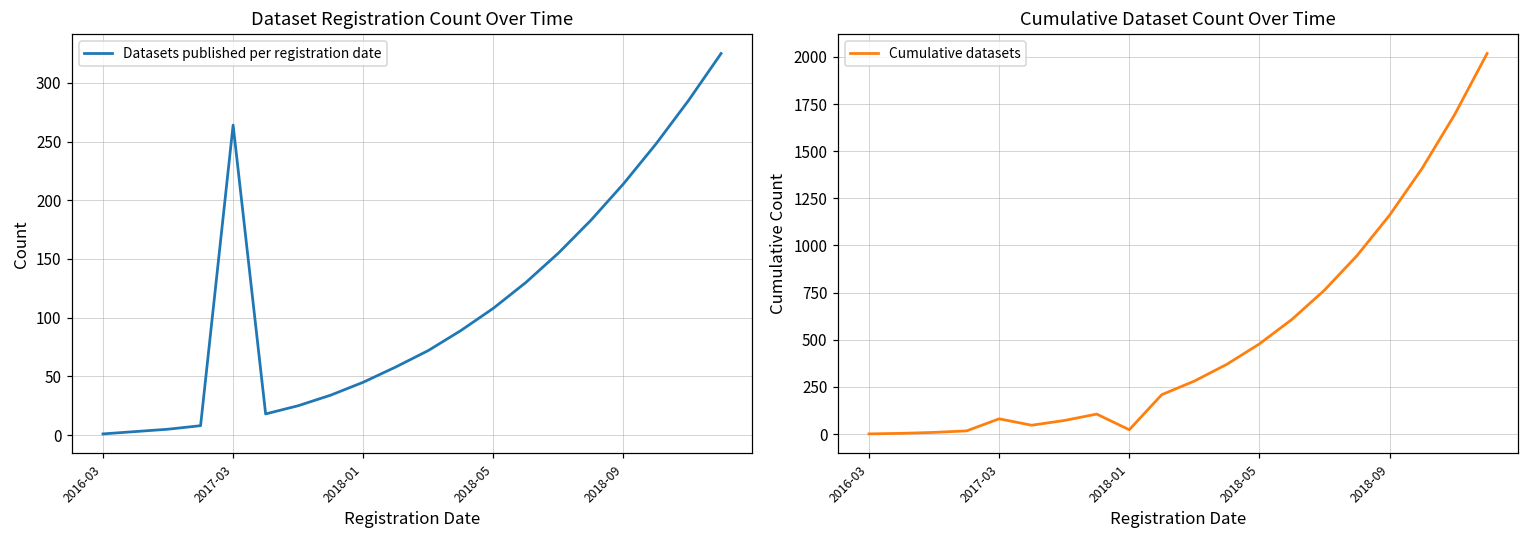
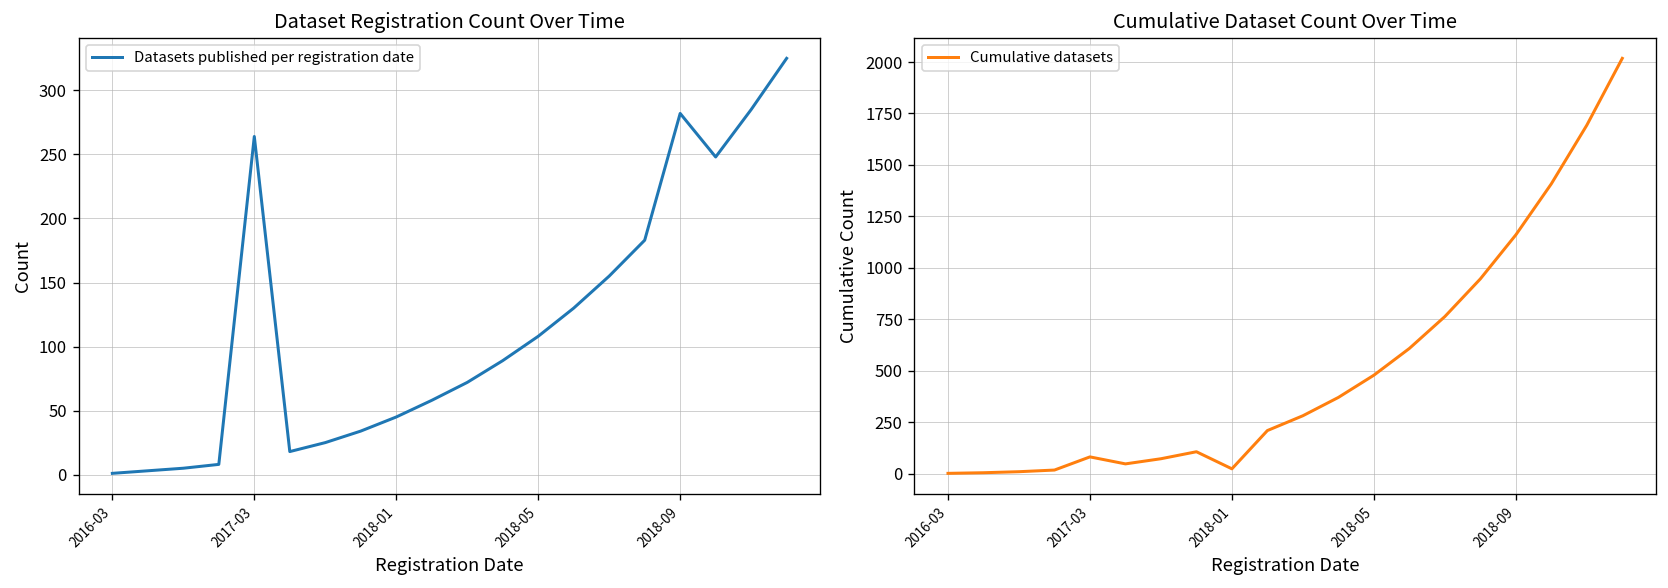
  {
    "Dataset Registration Count Over Time": {
      "2016-03": 1,
      "2017-03": 264,
      "2018-01": 45,
      "2018-05": 108,
-     "2018-09": 214
+     "2018-09": 282
    },
    "Cumulative Dataset Count Over Time": {
      "2016-03": 0,
      "2017-03": 80,
      "2018-01": 20,
      "2018-05": 480,
      "2018-09": 1160
    }
  }
